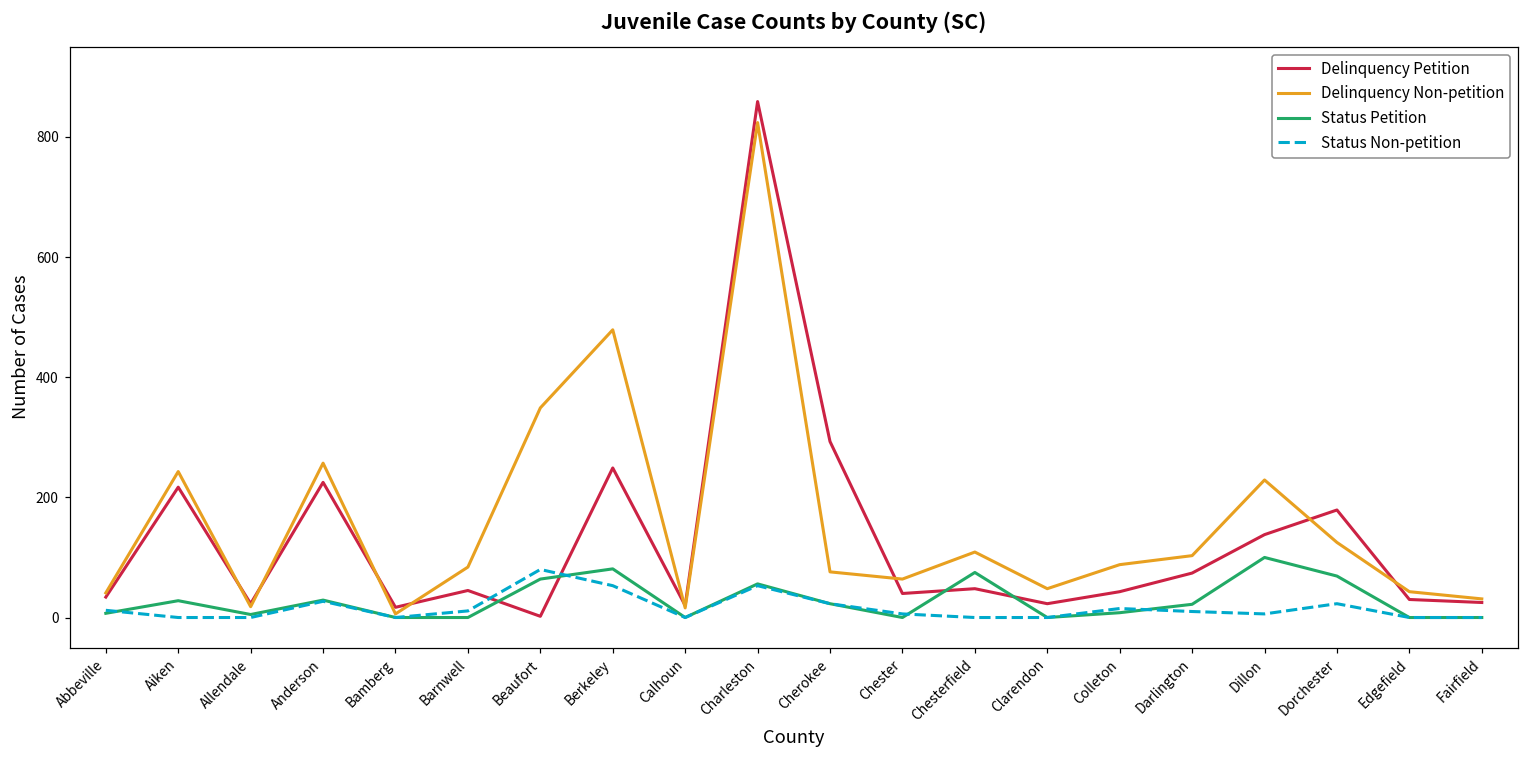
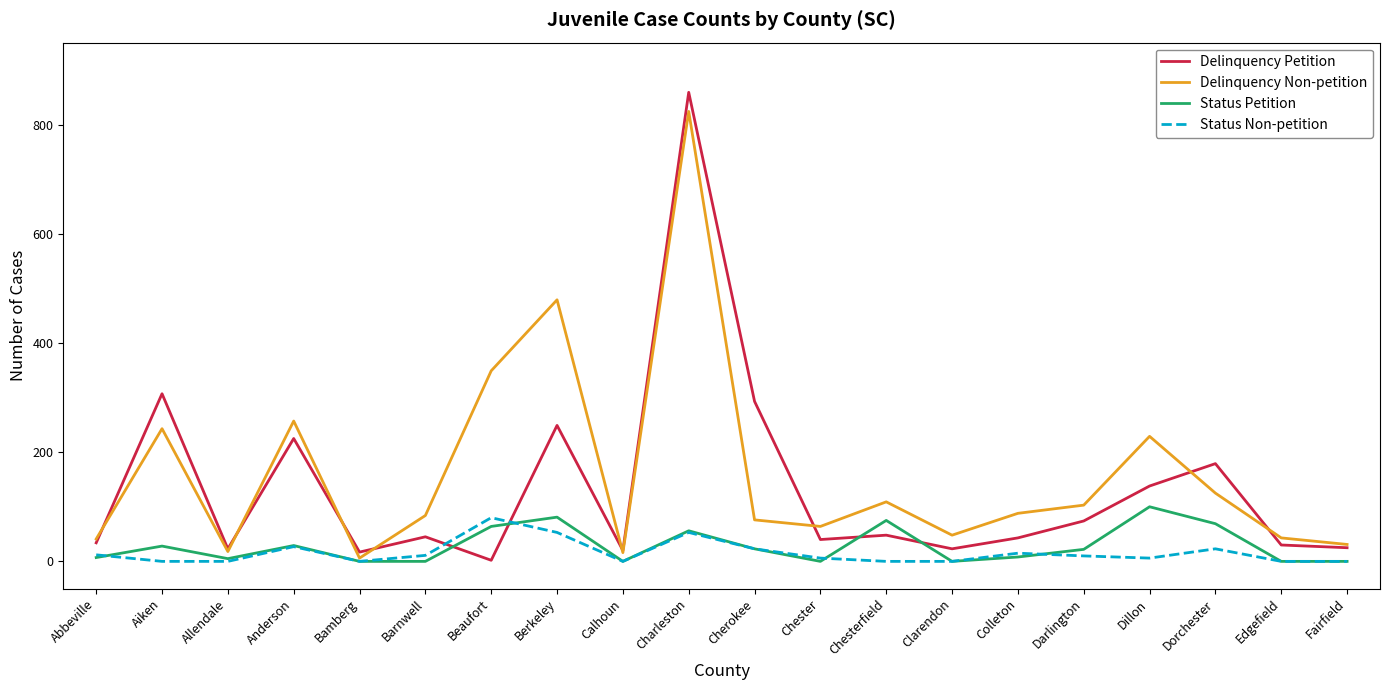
  {
    "Delinquency Petition": {
      "Abbeville": 30,
-     "Aiken": 220,
+     "Aiken": 310,
      "Allendale": 20,
      "Anderson": 230,
      "Bamberg": 20,
      "Barnwell": 50,
      "Beaufort": 0,
      "Berkeley": 250,
      "Charleston": 860,
      "Cherokee": 290,
      "Chester": 40,
      "Chesterfield": 50,
      "Clarendon": 20,
      "Colleton": 40,
      "Darlington": 70,
      "Dillon": 140,
      "Dorchester": 180,
      "Edgefield": 30,
      "Fairfield": 30
    },
    "Delinquency Non-petition": {
      "Abbeville": 40,
      "Aiken": 240,
      "Allendale": 20,
      "Anderson": 260,
      "Bamberg": 10,
      "Barnwell": 80,
      "Beaufort": 350,
      "Berkeley": 480,
      "Charleston": 820,
      "Cherokee": 80,
      "Chester": 60,
      "Chesterfield": 110,
      "Clarendon": 50,
      "Colleton": 90,
      "Darlington": 100,
      "Dillon": 230,
      "Dorchester": 130,
      "Edgefield": 40,
      "Fairfield": 30
    },
    "Status Petition": {
      "Abbeville": 10,
      "Aiken": 30,
      "Allendale": 10,
      "Barnwell": 0,
      "Beaufort": 60,
      "Berkeley": 80,
      "Chester": 0,
      "Chesterfield": 80,
      "Colleton": 10,
      "Darlington": 20,
      "Dillon": 100,
      "Dorchester": 70
    },
    "Status Non-petition": {
      "Abbeville": 10,
      "Aiken": 0,
      "Allendale": 0,
      "Barnwell": 10,
      "Beaufort": 80,
      "Berkeley": 50,
      "Chester": 10,
      "Chesterfield": 0,
      "Colleton": 20,
      "Darlington": 10,
      "Dillon": 10,
      "Dorchester": 20
    }
  }
